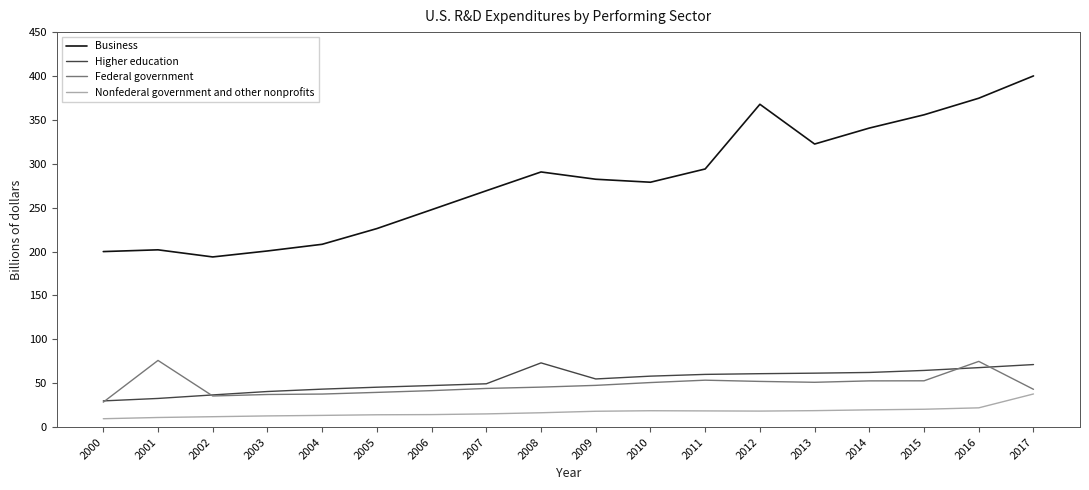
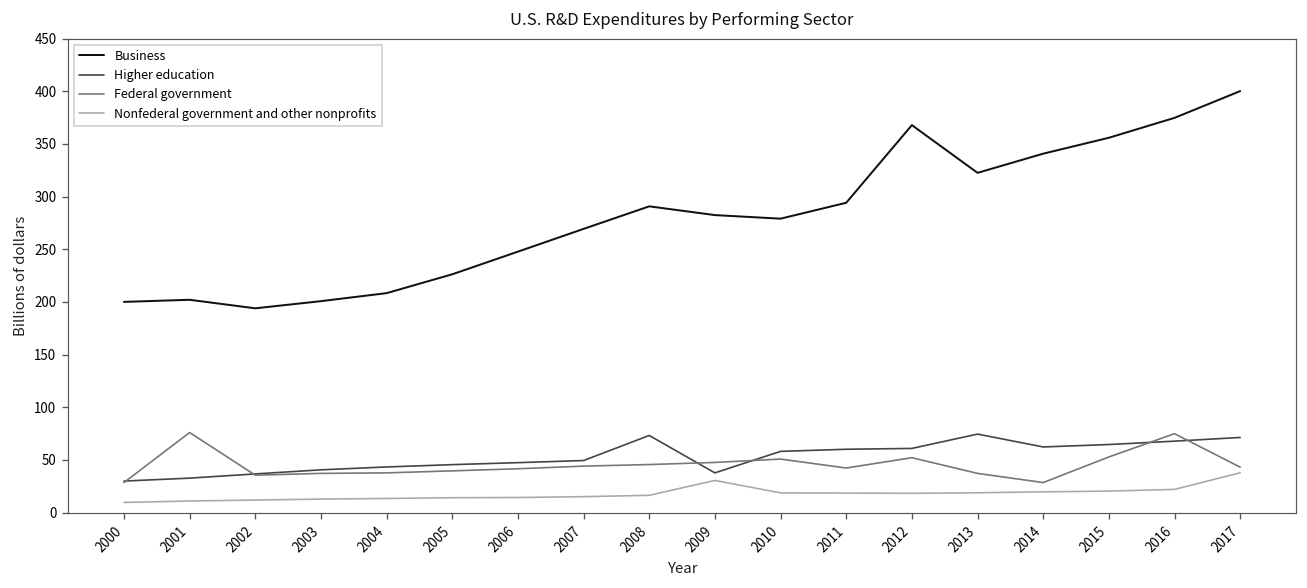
  {
    "Business": {
      "2000": 200,
      "2001": 200,
      "2002": 190,
      "2003": 200,
      "2004": 210,
      "2005": 230,
      "2006": 250,
      "2007": 270,
      "2008": 290,
      "2009": 280,
      "2010": 280,
      "2011": 290,
      "2012": 370,
      "2013": 320,
      "2014": 340,
      "2015": 360,
      "2016": 370,
      "2017": 400
    },
    "Higher education": {
      "2001": 30,
      "2003": 40,
      "2004": 40,
      "2005": 50,
      "2006": 50,
      "2007": 50,
      "2008": 70,
-     "2009": 50,
+     "2009": 40,
      "2010": 60,
      "2011": 60,
      "2012": 60,
-     "2013": 60,
+     "2013": 70,
      "2014": 60,
      "2015": 60,
      "2016": 70,
      "2017": 70
    },
    "Federal government": {
      "2001": 80,
      "2003": 40,
      "2004": 40,
      "2005": 40,
      "2006": 40,
      "2007": 40,
      "2008": 50,
      "2009": 50,
      "2010": 50,
-     "2011": 50,
+     "2011": 40,
      "2012": 50,
-     "2013": 50,
-     "2014": 50,
+     "2013": 40,
+     "2014": 30,
      "2015": 50,
      "2016": 70,
      "2017": 40
    },
    "Nonfederal government and other nonprofits": {
      "2000": 10,
      "2001": 10,
      "2002": 10,
      "2003": 10,
      "2004": 10,
      "2005": 10,
      "2006": 10,
      "2007": 20,
      "2008": 20,
-     "2009": 20,
+     "2009": 30,
      "2010": 20,
      "2011": 20,
      "2012": 20,
      "2013": 20,
      "2014": 20,
      "2015": 20,
      "2016": 20,
      "2017": 40
    }
  }
